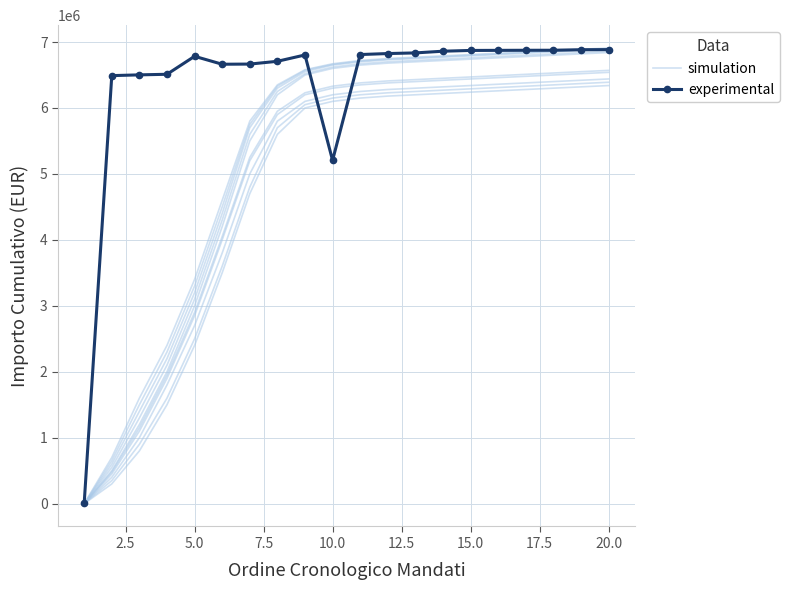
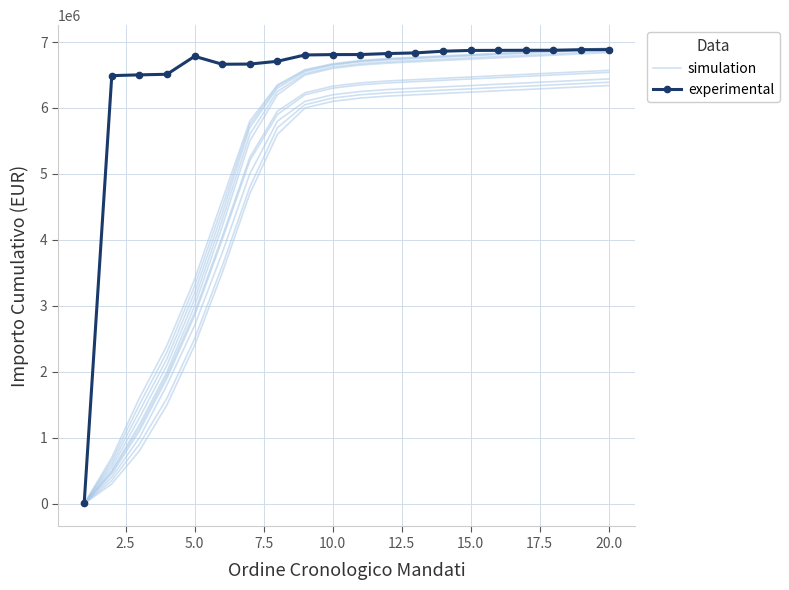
  {
    "experimental": {
      "5.0": 6800000,
-     "10.0": 5200000,
+     "10.0": 6800000,
      "15.0": 6900000
    }
  }
